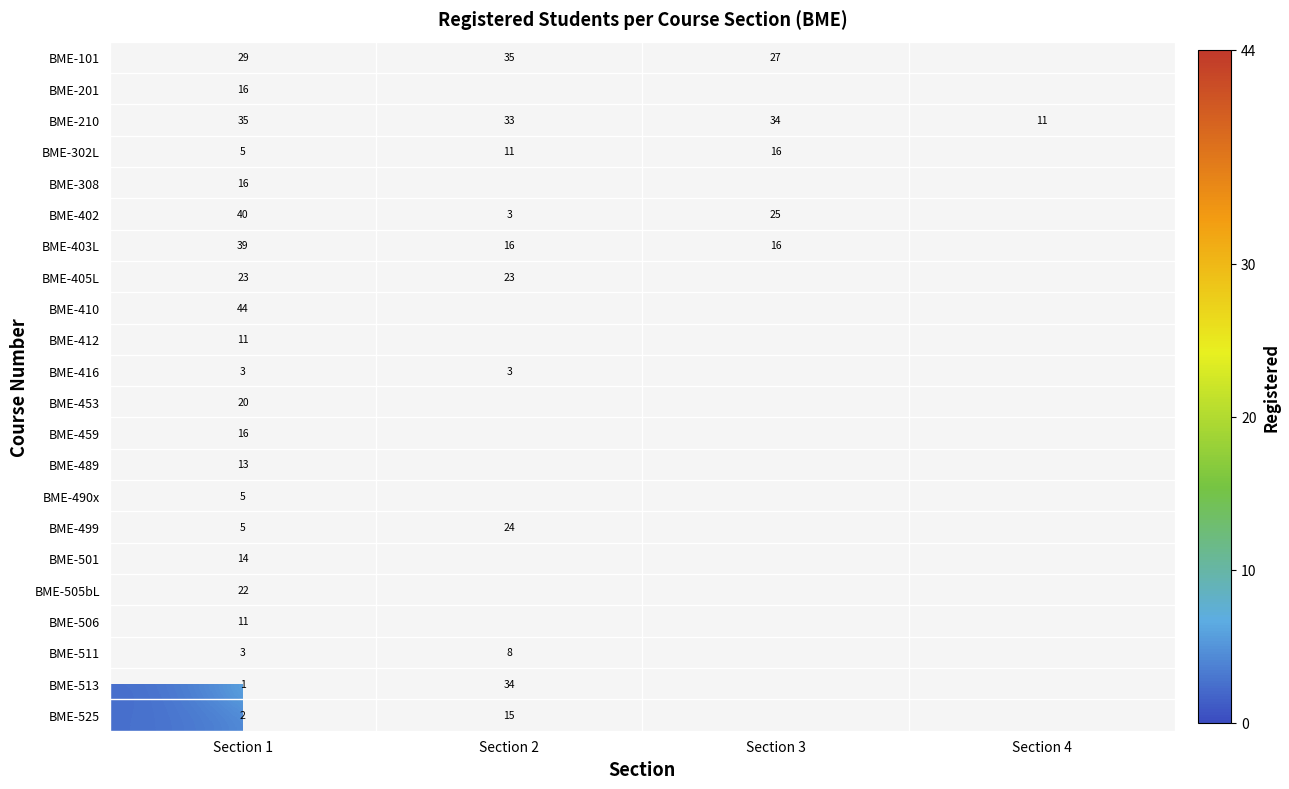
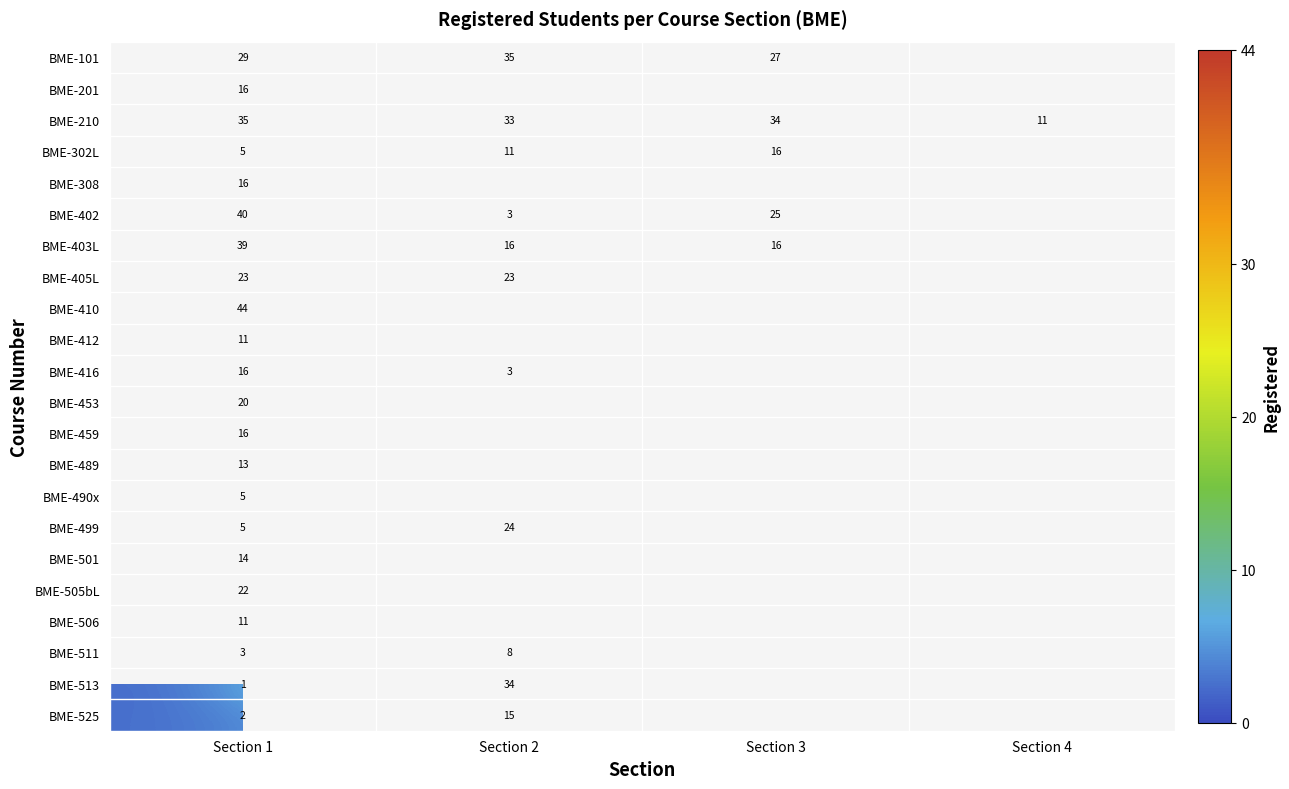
  {
    "BME-101": {
      "Section 1": 29,
      "Section 2": 35,
      "Section 3": 27
    },
    "BME-201": {
      "Section 1": 16
    },
    "BME-210": {
      "Section 1": 35,
      "Section 2": 33,
      "Section 3": 34,
      "Section 4": 11
    },
    "BME-302L": {
      "Section 1": 5,
      "Section 2": 11,
      "Section 3": 16
    },
    "BME-308": {
      "Section 1": 16
    },
    "BME-402": {
      "Section 1": 40,
      "Section 2": 3,
      "Section 3": 25
    },
    "BME-403L": {
      "Section 1": 39,
      "Section 2": 16,
      "Section 3": 16
    },
    "BME-405L": {
      "Section 1": 23,
      "Section 2": 23
    },
    "BME-410": {
      "Section 1": 44
    },
    "BME-412": {
      "Section 1": 11
    },
    "BME-416": {
-     "Section 1": 3,
+     "Section 1": 16,
      "Section 2": 3
    },
    "BME-453": {
      "Section 1": 20
    },
    "BME-459": {
      "Section 1": 16
    },
    "BME-489": {
      "Section 1": 13
    },
    "BME-490x": {
      "Section 1": 5
    },
    "BME-499": {
      "Section 1": 5,
      "Section 2": 24
    },
    "BME-501": {
      "Section 1": 14
    },
    "BME-505bL": {
      "Section 1": 22
    },
    "BME-506": {
      "Section 1": 11
    },
    "BME-511": {
      "Section 1": 3,
      "Section 2": 8
    },
    "BME-513": {
      "Section 1": 1,
      "Section 2": 34
    },
    "BME-525": {
      "Section 1": 2,
      "Section 2": 15
    }
  }
